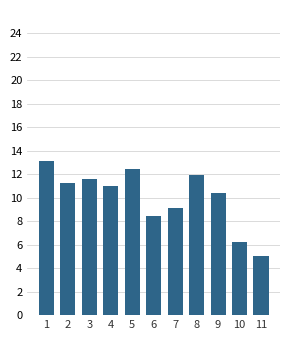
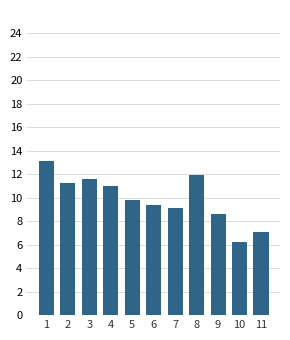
  {
    "1": 13.1,
    "2": 11.3,
    "3": 11.6,
    "4": 11.0,
-   "5": 12.5,
-   "6": 8.5,
+   "5": 9.8,
+   "6": 9.4,
    "7": 9.2,
    "8": 11.9,
-   "9": 10.4,
+   "9": 8.6,
    "10": 6.2,
-   "11": 5.1
+   "11": 7.1
  }
